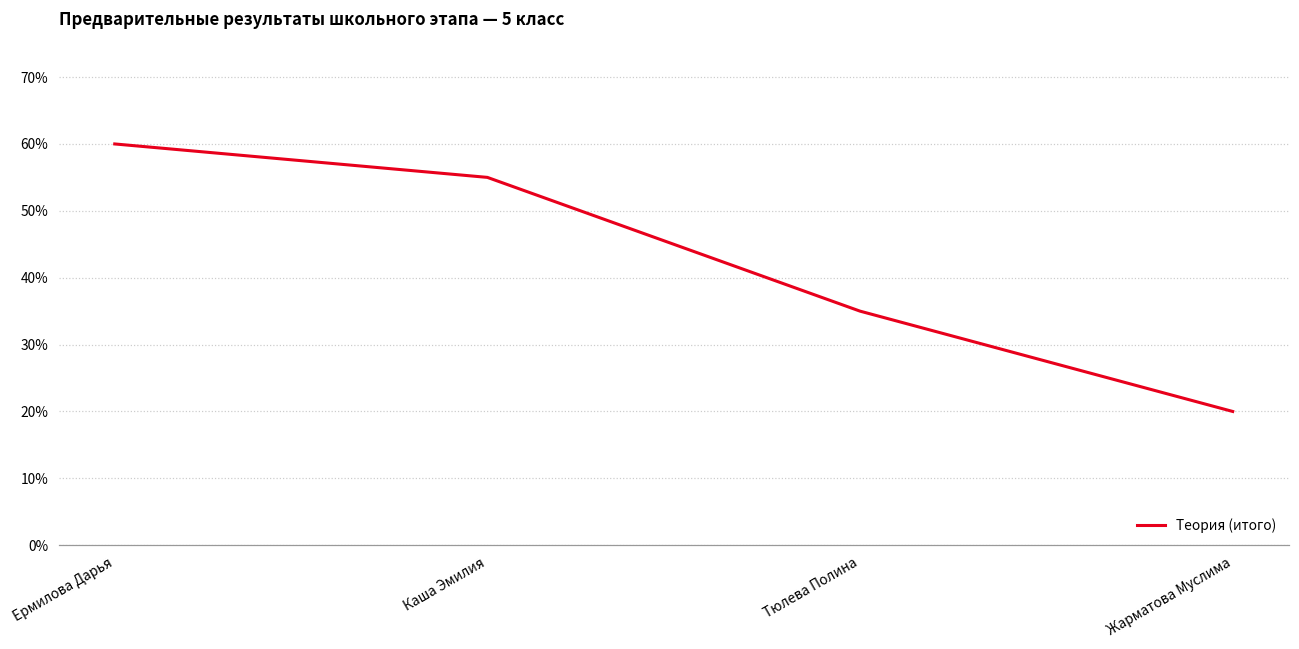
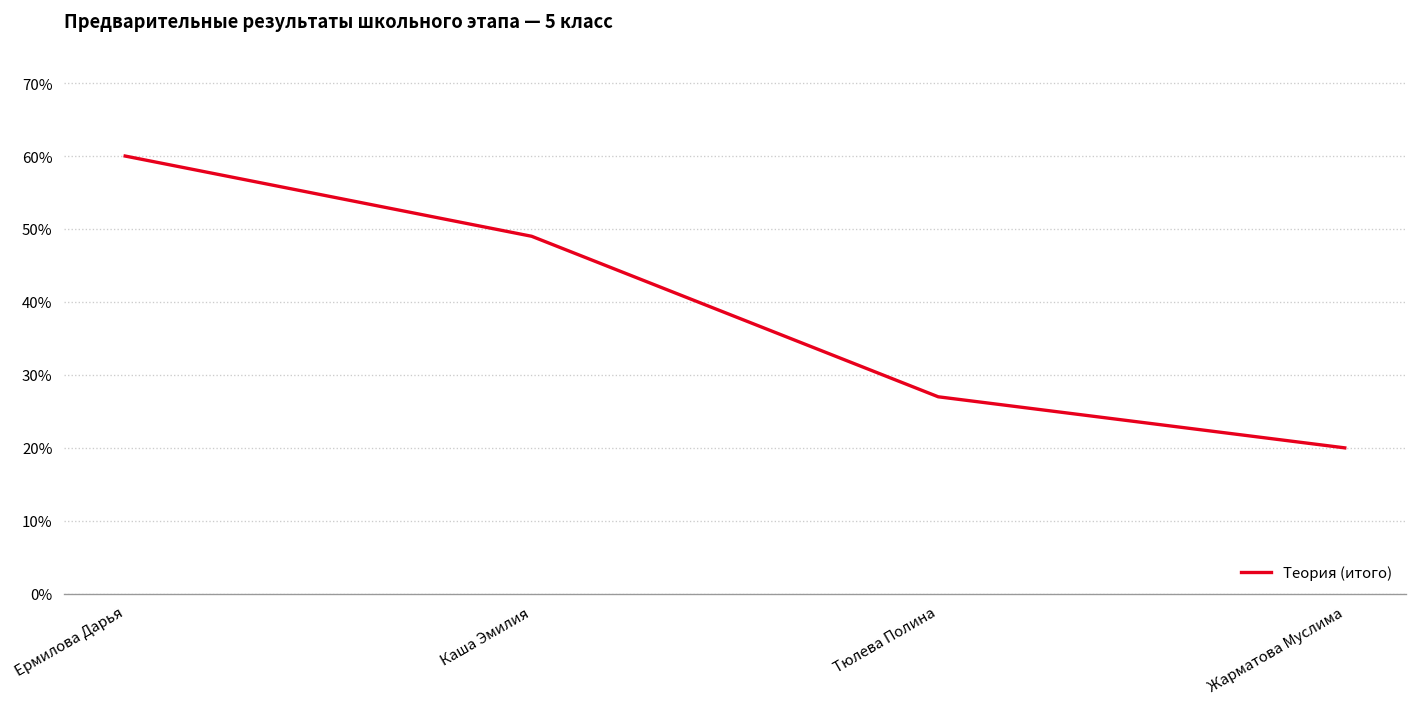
  {
    "Ермилова Дарья": "60%",
-   "Каша Эмилия": "55%",
-   "Тюлева Полина": "35%",
+   "Каша Эмилия": "49%",
+   "Тюлева Полина": "27%",
    "Жарматова Муслима": "20%"
  }
